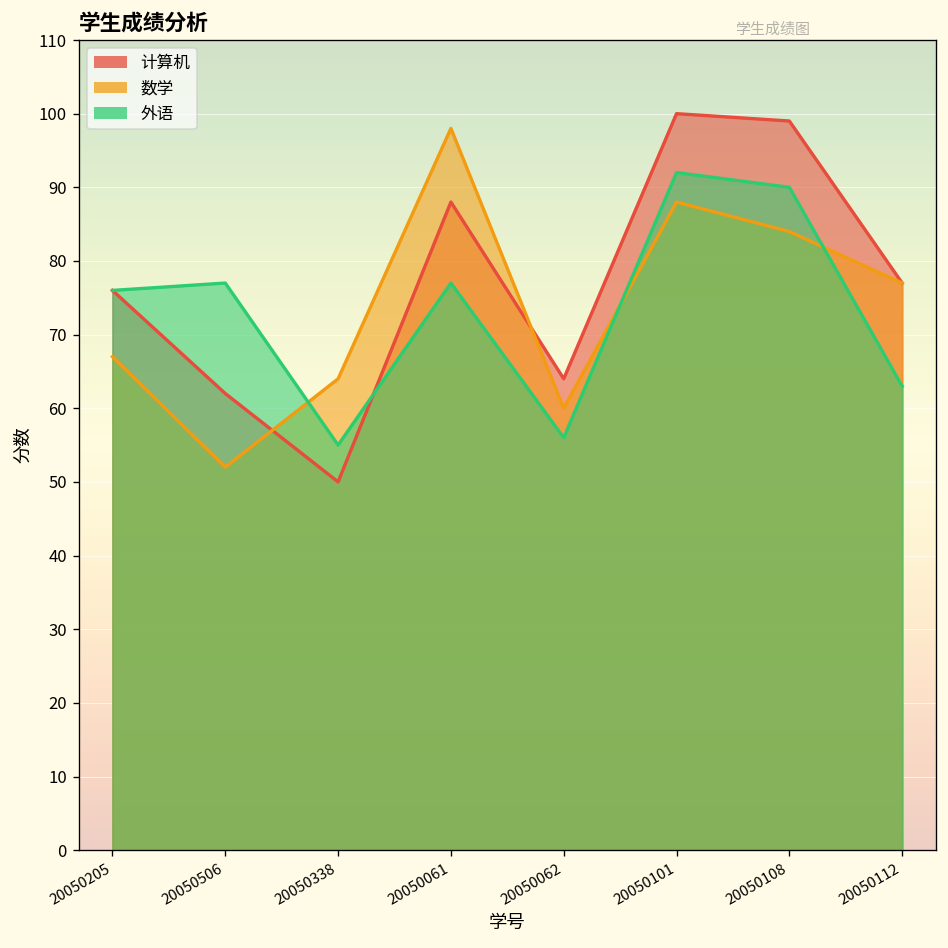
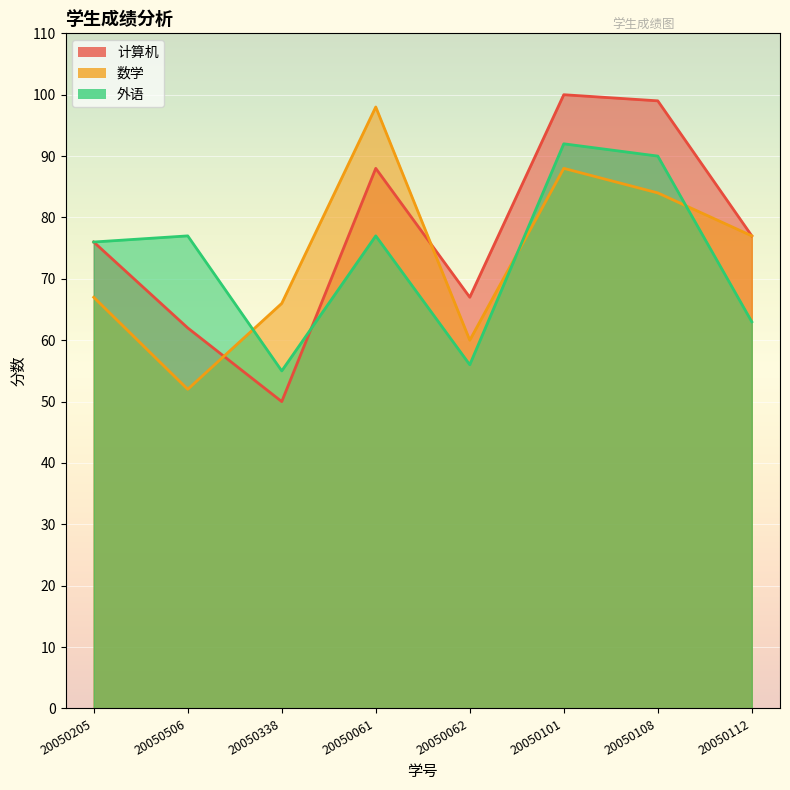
  {
    "计算机": {
      "20050506": 62,
      "20050338": 50,
      "20050061": 88,
-     "20050062": 64,
+     "20050062": 67,
      "20050101": 100,
      "20050108": 99
    },
    "数学": {
      "20050205": 67,
      "20050506": 52,
-     "20050338": 64,
+     "20050338": 66,
      "20050061": 98,
      "20050062": 60,
      "20050101": 88,
      "20050108": 84
    },
    "外语": {
      "20050506": 77,
      "20050338": 55,
      "20050061": 77,
      "20050062": 56,
      "20050101": 92,
      "20050108": 90,
      "20050112": 63
    }
  }
